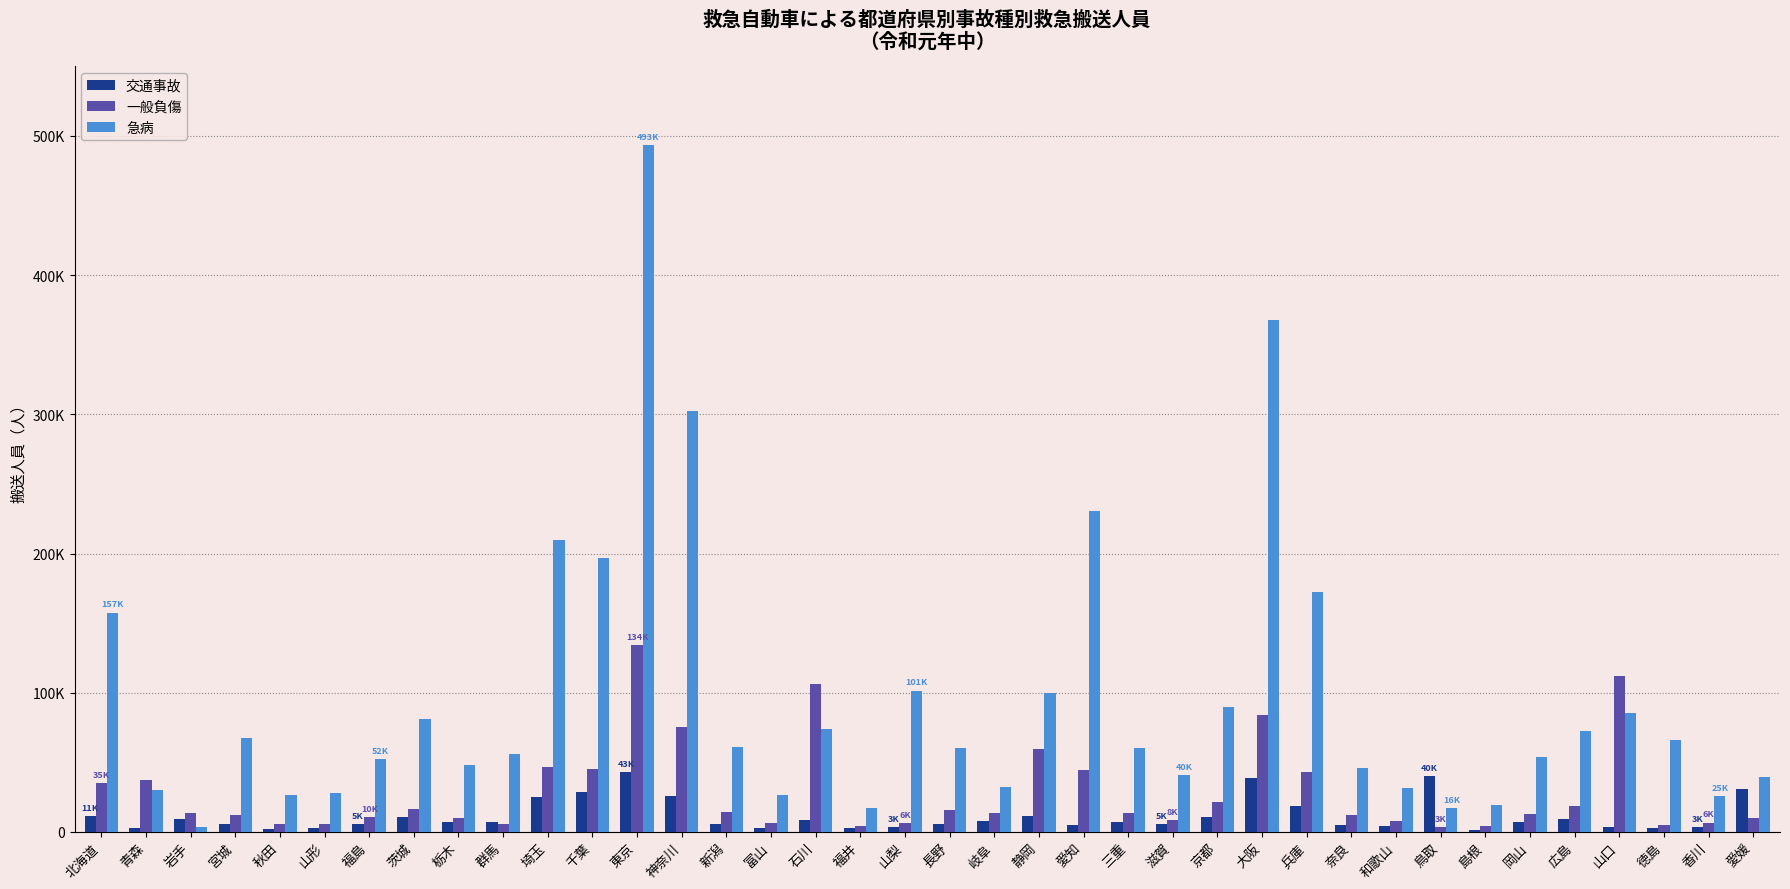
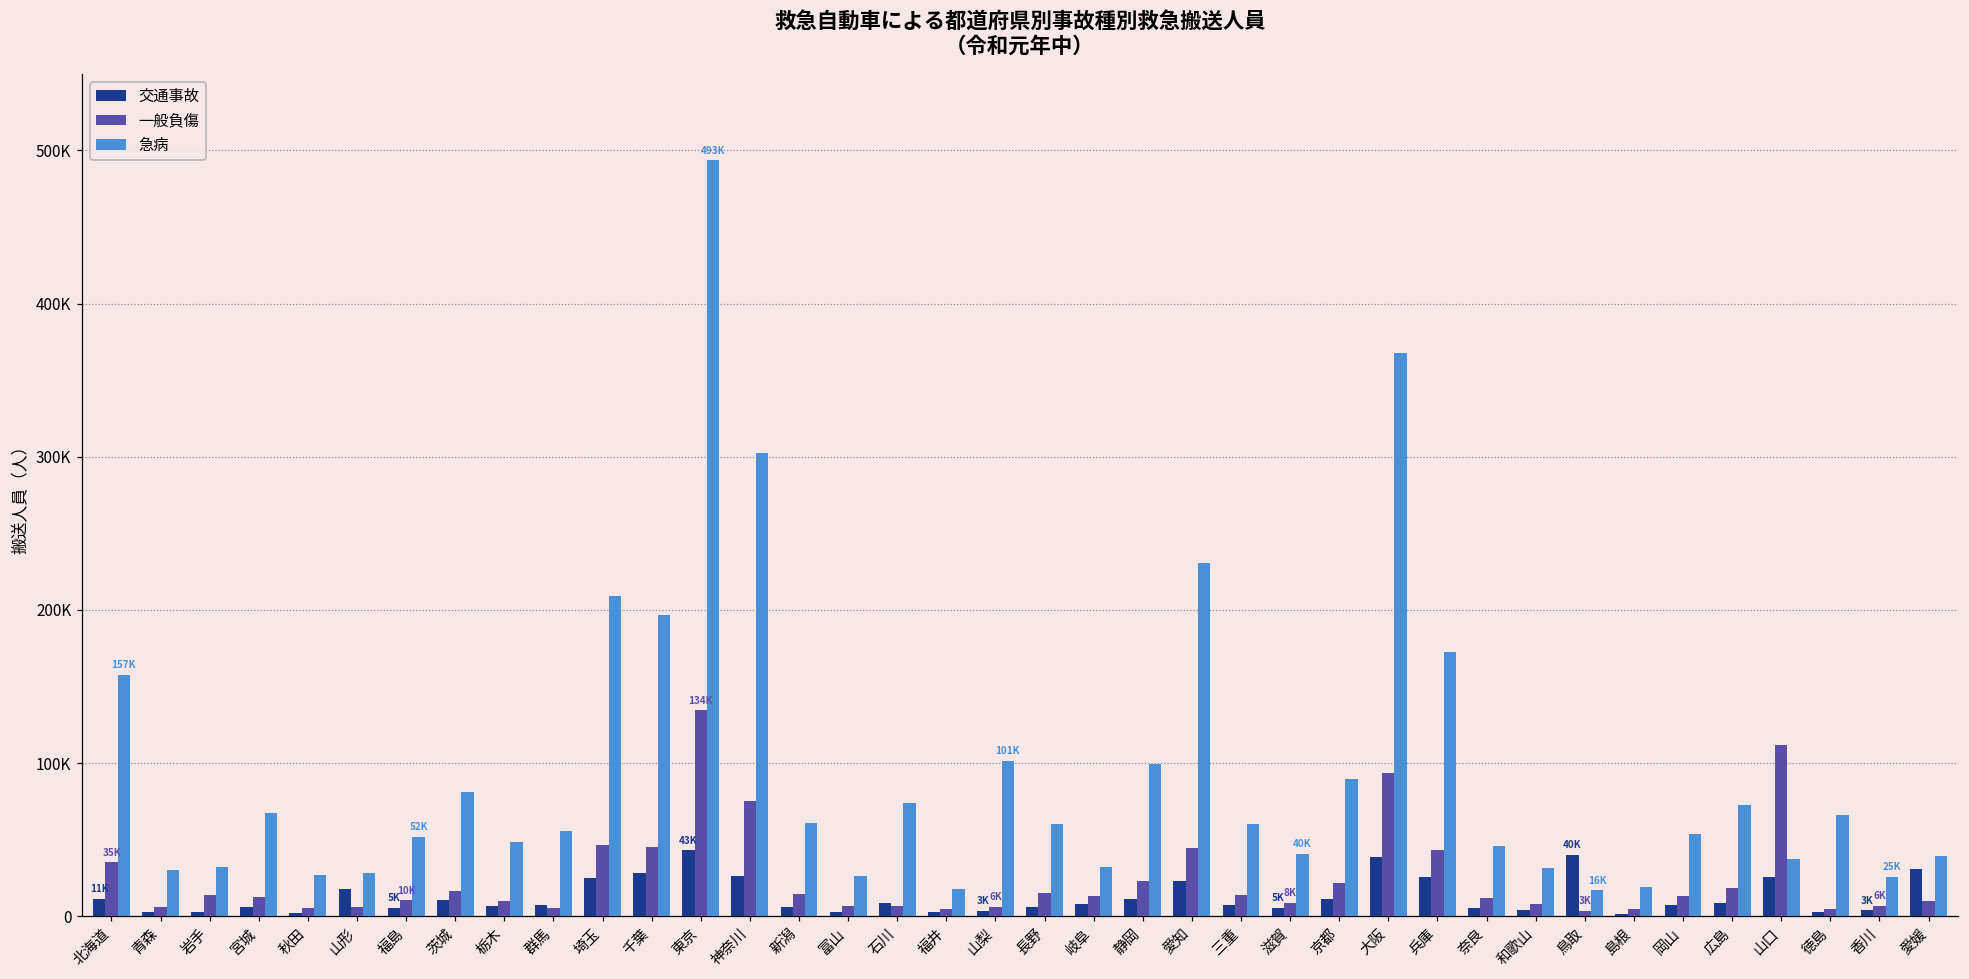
  {
    "交通事故": {
      "青森": 3000,
-     "岩手": 9000,
+     "岩手": 3000,
      "宮城": 6000,
      "秋田": 2000,
-     "山形": 3000,
+     "山形": 18000,
      "茨城": 11000,
      "栃木": 7000,
      "群馬": 7000,
      "埼玉": 25000,
      "千葉": 29000,
      "神奈川": 26000,
      "新潟": 6000,
      "富山": 3000,
      "石川": 9000,
      "福井": 3000,
      "岐阜": 8000,
      "静岡": 11000,
-     "愛知": 5000,
+     "愛知": 23000,
      "三重": 7000,
      "京都": 11000,
      "大阪": 39000,
-     "兵庫": 19000,
+     "兵庫": 26000,
      "奈良": 5000,
      "和歌山": 4000,
      "岡山": 7000,
      "広島": 9000,
-     "山口": 4000,
+     "山口": 25000,
      "徳島": 3000,
      "愛媛": 31000
    },
    "一般負傷": {
-     "青森": 37000,
+     "青森": 6000,
      "岩手": 14000,
      "宮城": 12000,
      "秋田": 5000,
      "山形": 6000,
      "茨城": 17000,
      "栃木": 10000,
      "群馬": 6000,
      "埼玉": 47000,
      "千葉": 45000,
      "神奈川": 75000,
      "新潟": 14000,
      "富山": 7000,
-     "石川": 106000,
+     "石川": 7000,
      "福井": 5000,
      "長野": 15000,
      "岐阜": 13000,
-     "静岡": 59000,
+     "静岡": 23000,
      "愛知": 45000,
      "三重": 14000,
      "京都": 22000,
-     "大阪": 84000,
+     "大阪": 93000,
      "兵庫": 43000,
      "奈良": 12000,
      "和歌山": 8000,
      "島根": 4000,
      "岡山": 13000,
      "広島": 18000,
      "山口": 112000,
      "徳島": 5000,
      "愛媛": 10000
    },
    "急病": {
      "青森": 30000,
-     "岩手": 4000,
+     "岩手": 32000,
      "宮城": 68000,
      "秋田": 27000,
      "山形": 28000,
      "茨城": 81000,
      "栃木": 48000,
      "群馬": 56000,
      "埼玉": 209000,
      "千葉": 197000,
      "神奈川": 302000,
      "新潟": 61000,
      "富山": 27000,
      "石川": 74000,
      "福井": 18000,
      "長野": 60000,
      "岐阜": 32000,
      "静岡": 100000,
      "愛知": 231000,
      "三重": 60000,
      "京都": 90000,
      "大阪": 367000,
      "兵庫": 173000,
      "奈良": 46000,
      "和歌山": 31000,
      "島根": 19000,
      "岡山": 54000,
      "広島": 72000,
-     "山口": 86000,
+     "山口": 38000,
      "徳島": 66000,
      "愛媛": 39000
    }
  }
